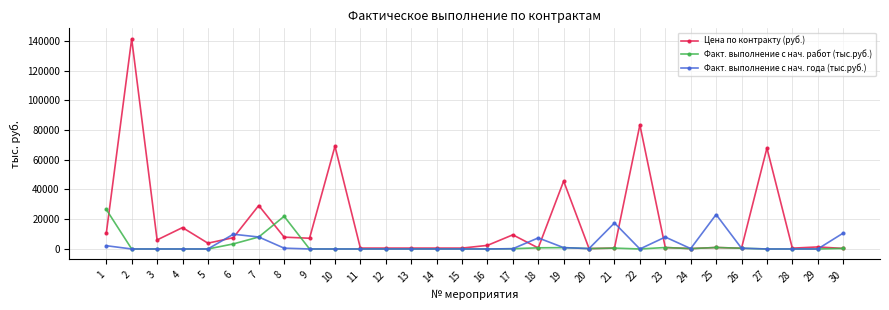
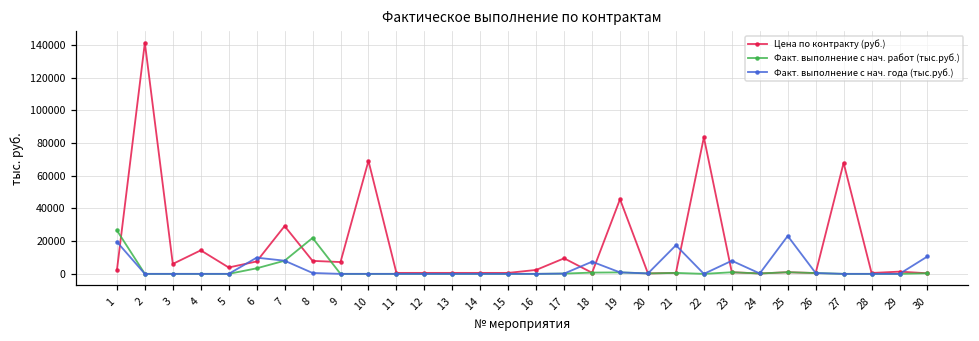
  {
    "Цена по контракту (руб.)": {
-     "1": 10000,
+     "1": 2000,
      "2": 141000,
      "3": 6000,
      "4": 14000,
      "5": 4000,
      "6": 8000,
      "7": 29000,
      "8": 8000,
      "9": 7000,
      "10": 69000,
      "16": 2000,
      "17": 10000,
      "19": 46000,
      "22": 83000,
      "27": 68000
    },
    "Факт. выполнение с нач. работ (тыс.руб.)": {
      "1": 27000,
      "6": 3000,
      "8": 22000
    },
    "Факт. выполнение с нач. года (тыс.руб.)": {
-     "1": 2000,
+     "1": 20000,
      "6": 10000,
      "8": 1000,
      "18": 7000,
      "21": 17000,
      "23": 8000,
      "25": 23000,
      "30": 11000
    }
  }
